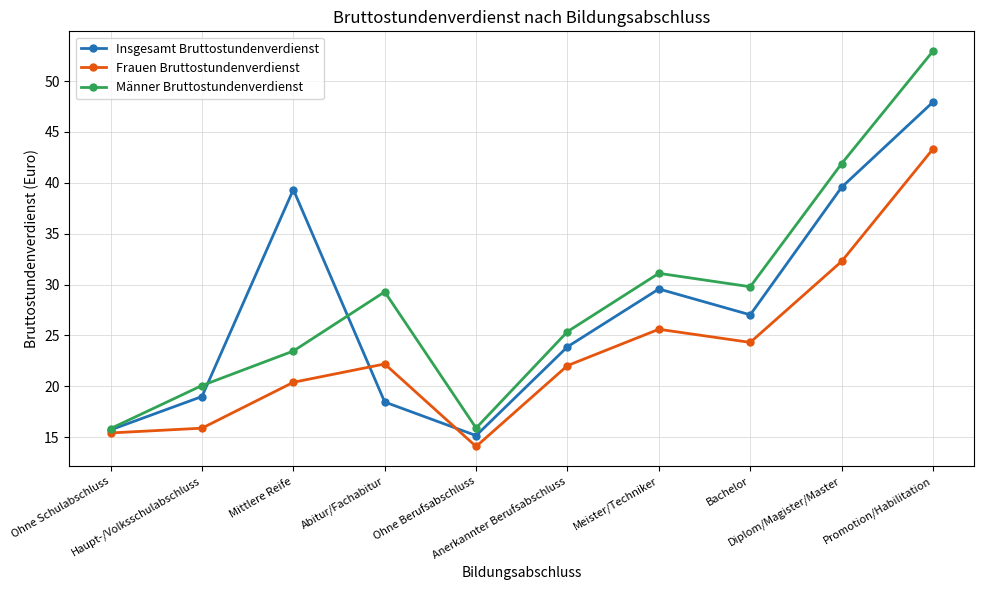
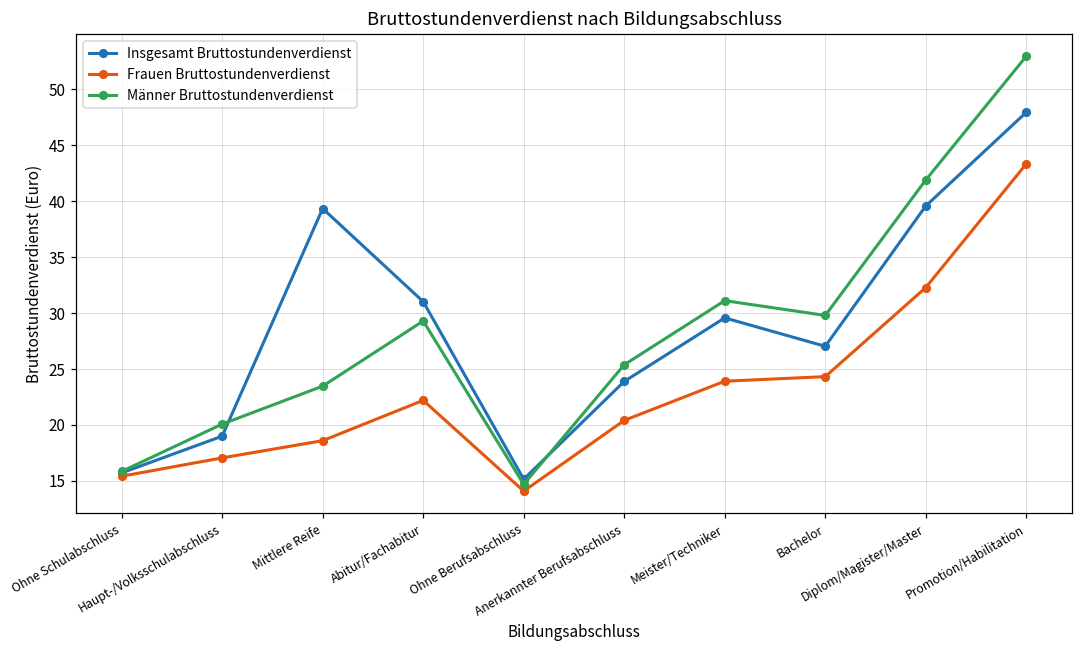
  {
    "Insgesamt Bruttostundenverdienst": {
      "Haupt-/Volksschulabschluss": 19.0,
      "Mittlere Reife": 39.3,
-     "Abitur/Fachabitur": 18.5,
+     "Abitur/Fachabitur": 31.0,
      "Ohne Berufsabschluss": 15.2,
      "Anerkannter Berufsabschluss": 23.9,
      "Meister/Techniker": 29.6,
      "Bachelor": 27.0,
      "Diplom/Magister/Master": 39.6,
      "Promotion/Habilitation": 47.9
    },
    "Frauen Bruttostundenverdienst": {
      "Ohne Schulabschluss": 15.4,
-     "Haupt-/Volksschulabschluss": 15.9,
-     "Mittlere Reife": 20.4,
+     "Haupt-/Volksschulabschluss": 17.1,
+     "Mittlere Reife": 18.6,
      "Abitur/Fachabitur": 22.2,
      "Ohne Berufsabschluss": 14.1,
-     "Anerkannter Berufsabschluss": 22.0,
-     "Meister/Techniker": 25.6,
+     "Anerkannter Berufsabschluss": 20.4,
+     "Meister/Techniker": 23.9,
      "Bachelor": 24.3,
      "Diplom/Magister/Master": 32.3,
      "Promotion/Habilitation": 43.3
    },
    "Männer Bruttostundenverdienst": {
      "Haupt-/Volksschulabschluss": 20.1,
      "Mittlere Reife": 23.5,
      "Abitur/Fachabitur": 29.3,
-     "Ohne Berufsabschluss": 15.9,
+     "Ohne Berufsabschluss": 14.7,
      "Anerkannter Berufsabschluss": 25.4,
      "Meister/Techniker": 31.1,
      "Bachelor": 29.8,
      "Diplom/Magister/Master": 41.9,
      "Promotion/Habilitation": 53.0
    }
  }
